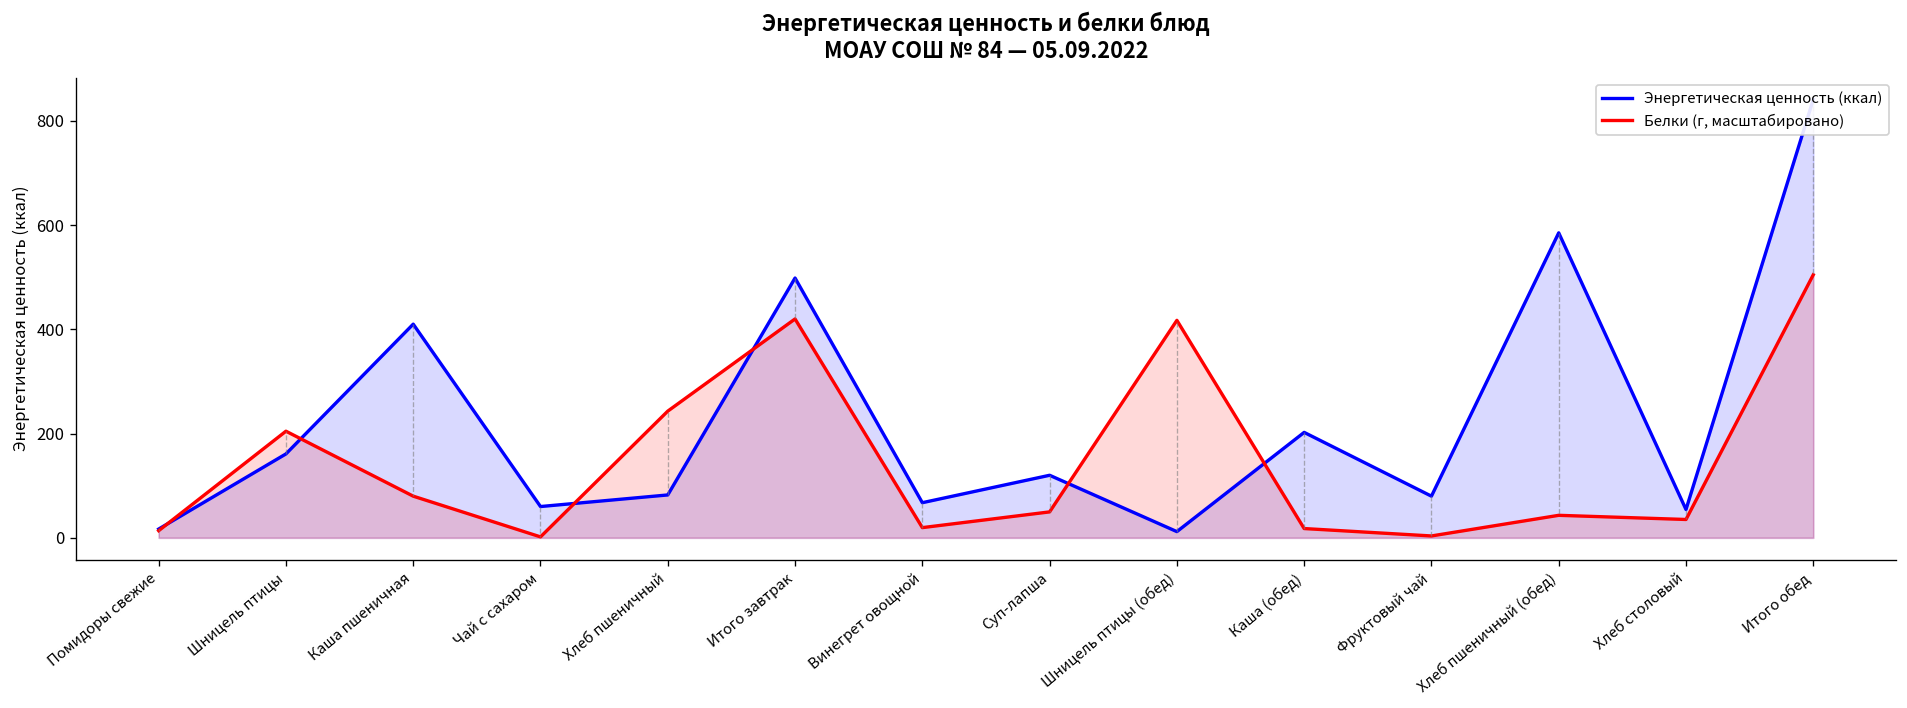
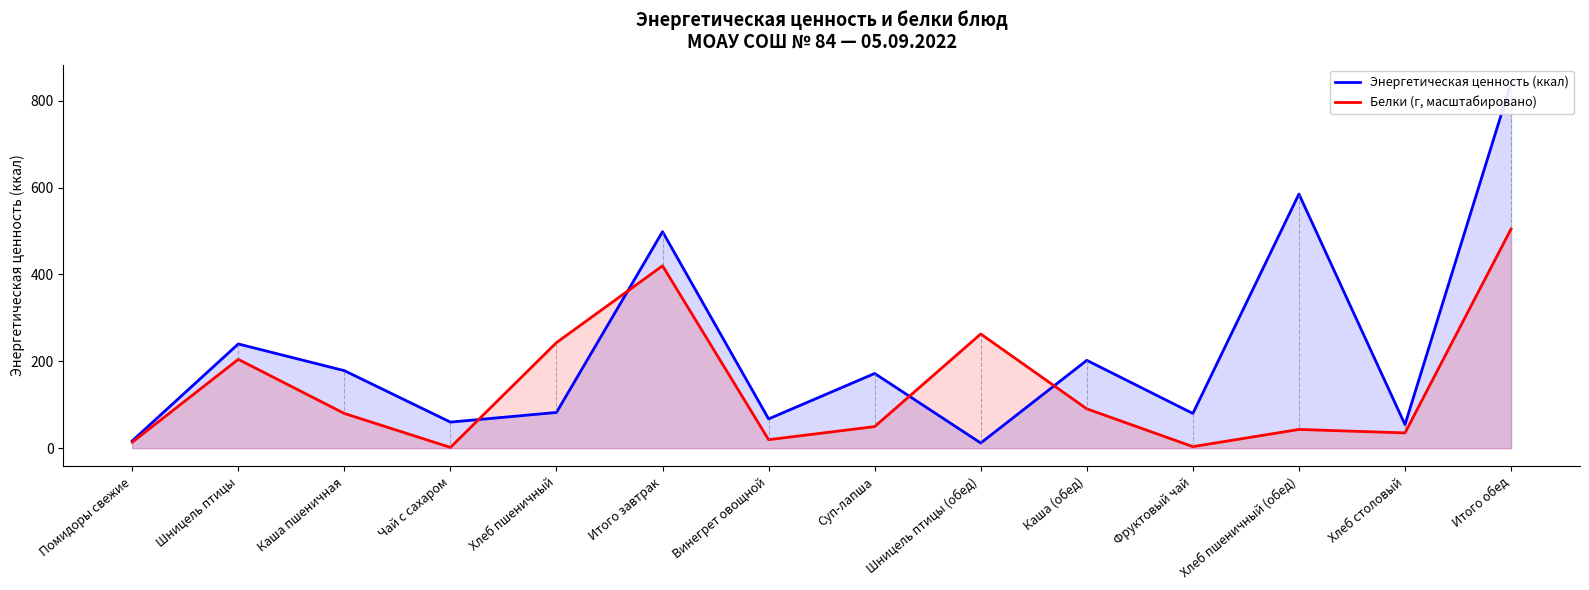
  {
    "Энергетическая ценность (ккал)": {
-     "Шницель птицы": 160,
-     "Каша пшеничная": 410,
-     "Суп-лапша": 120
+     "Шницель птицы": 240,
+     "Каша пшеничная": 180,
+     "Суп-лапша": 170
    },
    "Белки (г, масштабировано)": {
-     "Шницель птицы (обед)": 420,
-     "Каша (обед)": 20
+     "Шницель птицы (обед)": 260,
+     "Каша (обед)": 90
    }
  }
